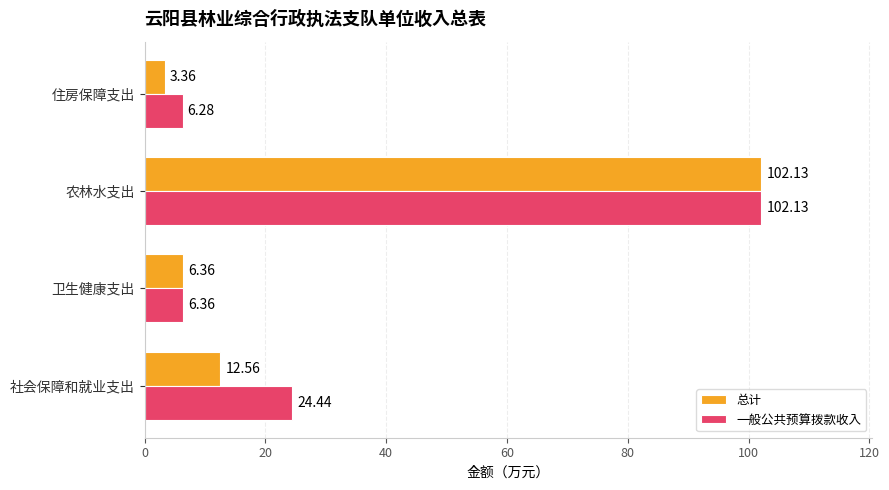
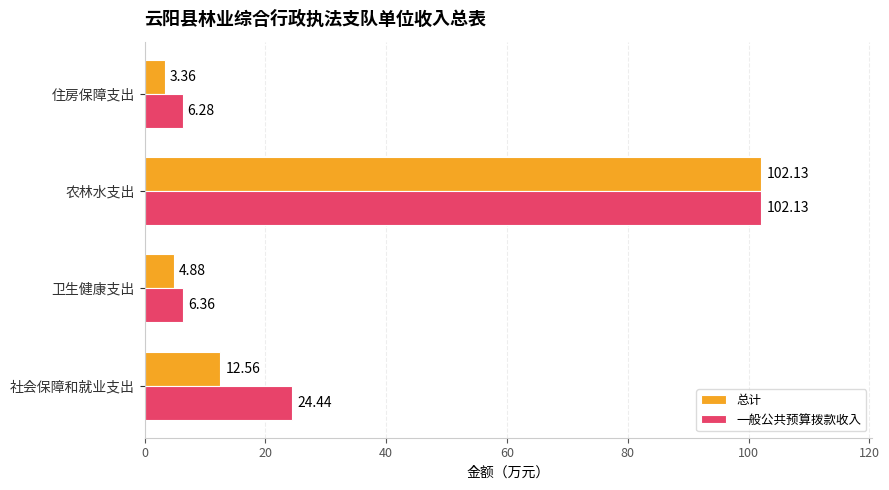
  {
    "总计": {
      "住房保障支出": 3.36,
      "农林水支出": 102.13,
-     "卫生健康支出": 6.36,
+     "卫生健康支出": 4.88,
      "社会保障和就业支出": 12.56
    },
    "一般公共预算拨款收入": {
      "住房保障支出": 6.28,
      "农林水支出": 102.13,
      "卫生健康支出": 6.36,
      "社会保障和就业支出": 24.44
    }
  }
